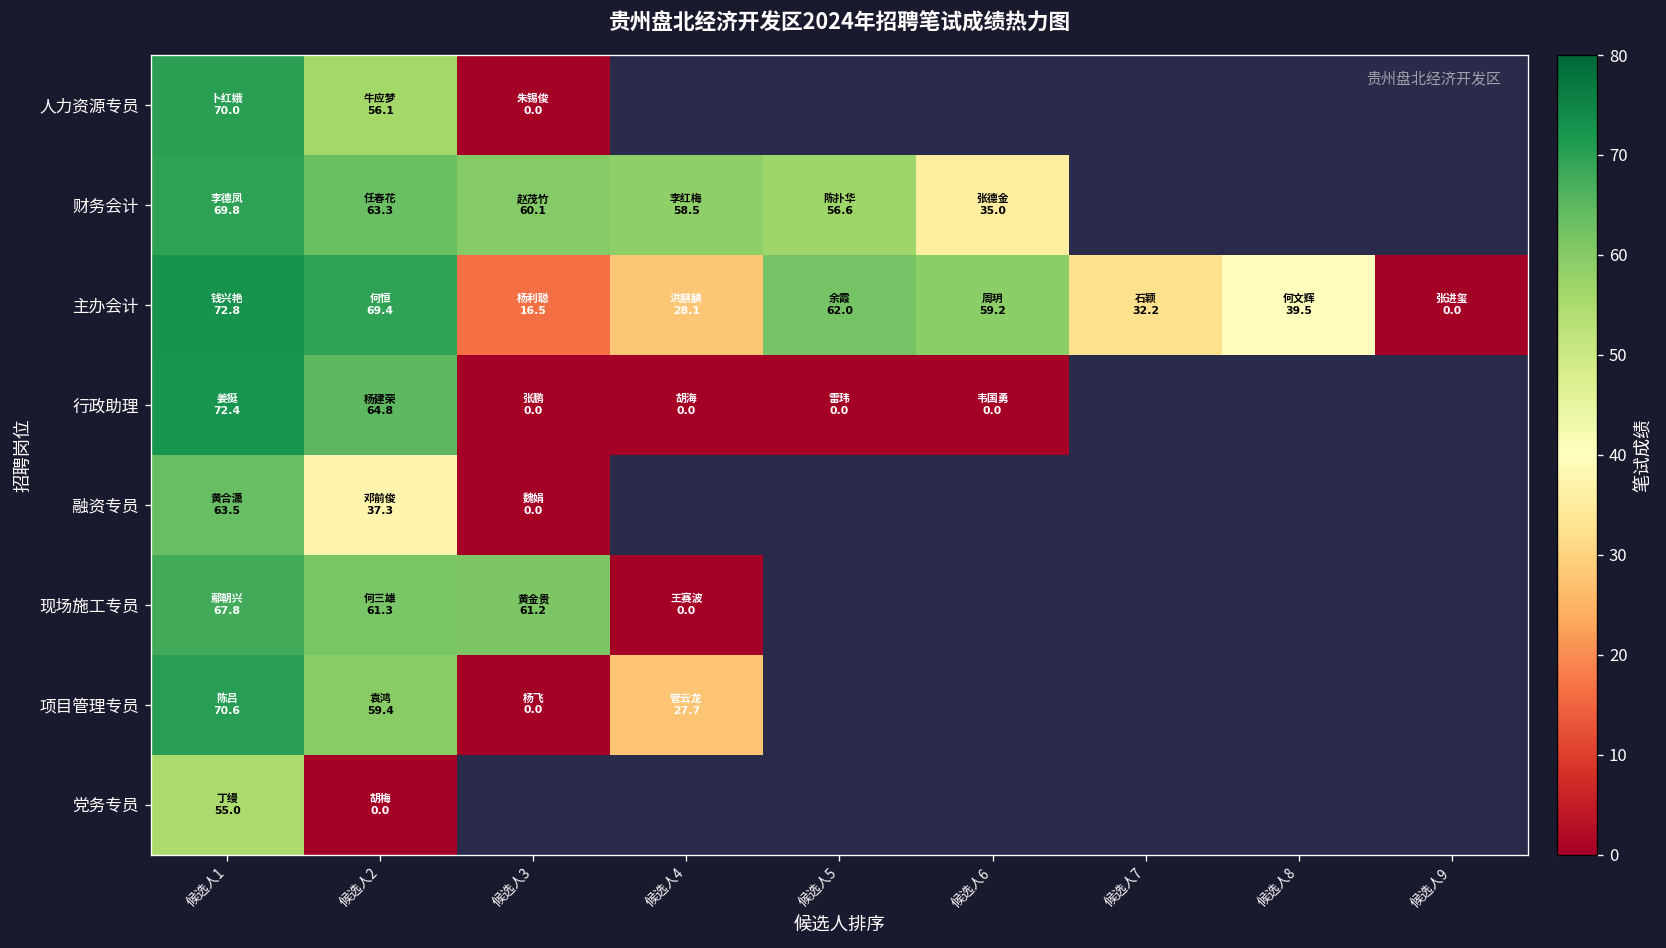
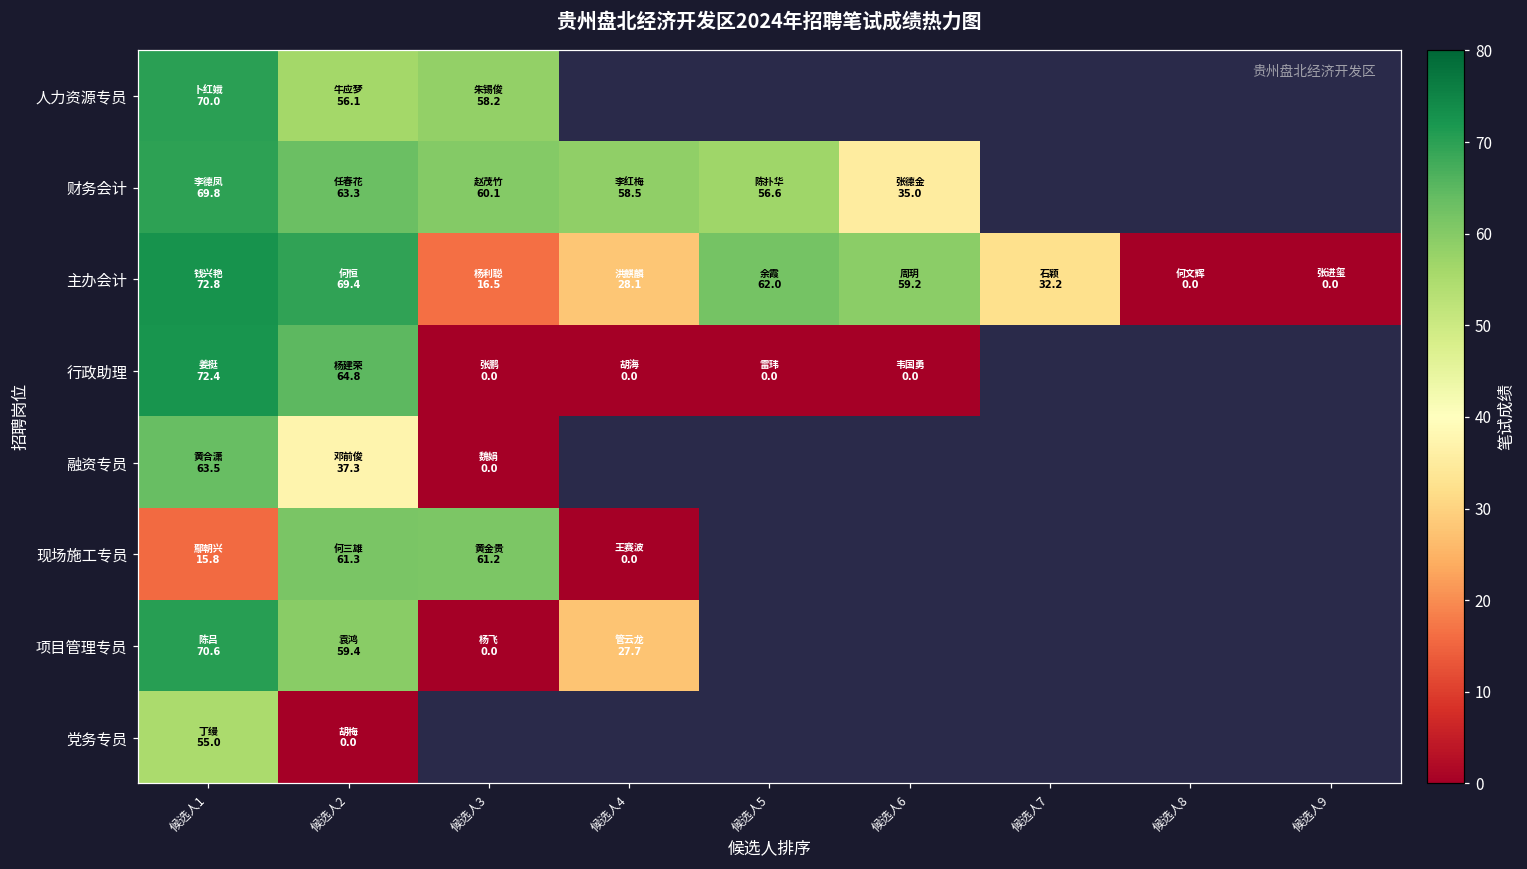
  {
    "人力资源专员": {
      "候选人1": 70.0,
      "候选人2": 56.1,
-     "候选人3": 0.0
+     "候选人3": 58.2
    },
    "财务会计": {
      "候选人1": 69.8,
      "候选人2": 63.3,
      "候选人3": 60.1,
      "候选人4": 58.5,
      "候选人5": 56.6,
      "候选人6": 35.0
    },
    "主办会计": {
      "候选人1": 72.8,
      "候选人2": 69.4,
      "候选人3": 16.5,
      "候选人4": 28.1,
      "候选人5": 62.0,
      "候选人6": 59.2,
      "候选人7": 32.2,
-     "候选人8": 39.5,
+     "候选人8": 0.0,
      "候选人9": 0.0
    },
    "行政助理": {
      "候选人1": 72.4,
      "候选人2": 64.8,
      "候选人3": 0.0,
      "候选人4": 0.0,
      "候选人5": 0.0,
      "候选人6": 0.0
    },
    "融资专员": {
      "候选人1": 63.5,
      "候选人2": 37.3,
      "候选人3": 0.0
    },
    "现场施工专员": {
-     "候选人1": 67.8,
+     "候选人1": 15.8,
      "候选人2": 61.3,
      "候选人3": 61.2,
      "候选人4": 0.0
    },
    "项目管理专员": {
      "候选人1": 70.6,
      "候选人2": 59.4,
      "候选人3": 0.0,
      "候选人4": 27.7
    },
    "党务专员": {
      "候选人1": 55.0,
      "候选人2": 0.0
    }
  }
